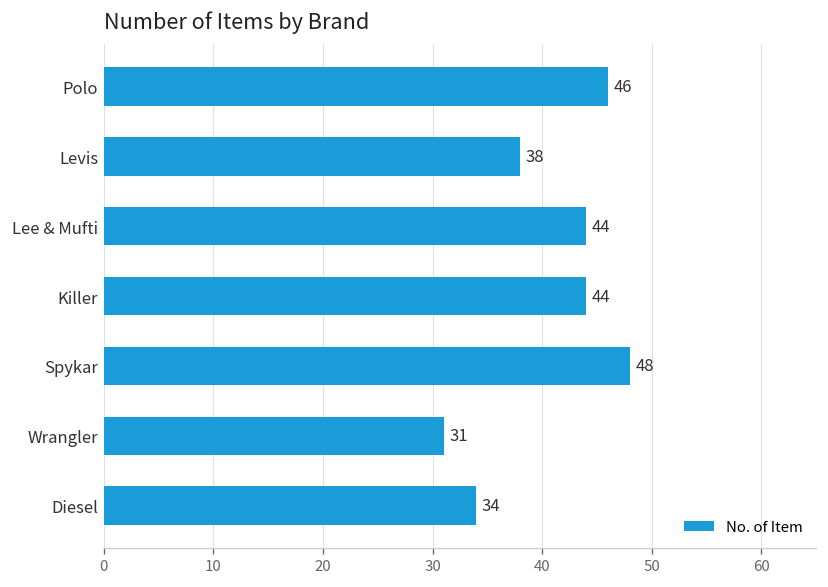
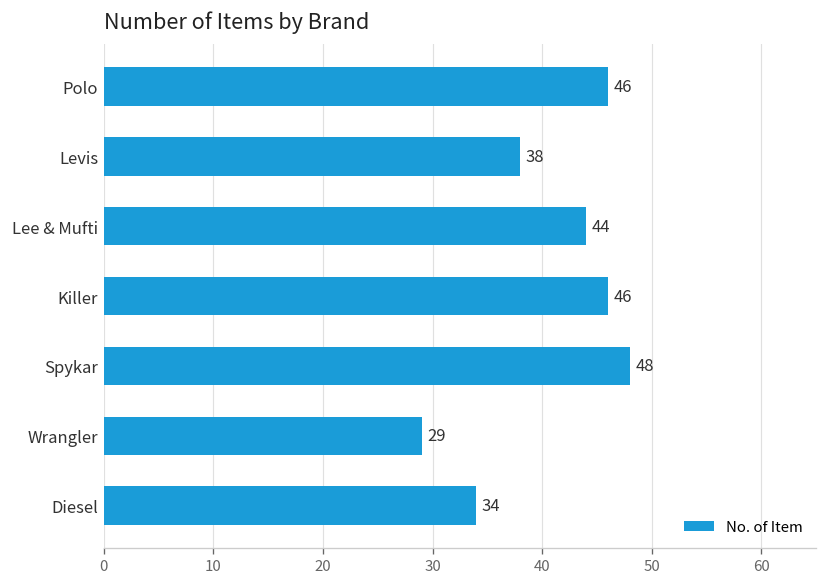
  {
    "Polo": 46,
    "Levis": 38,
    "Lee & Mufti": 44,
-   "Killer": 44,
+   "Killer": 46,
    "Spykar": 48,
-   "Wrangler": 31,
+   "Wrangler": 29,
    "Diesel": 34
  }
